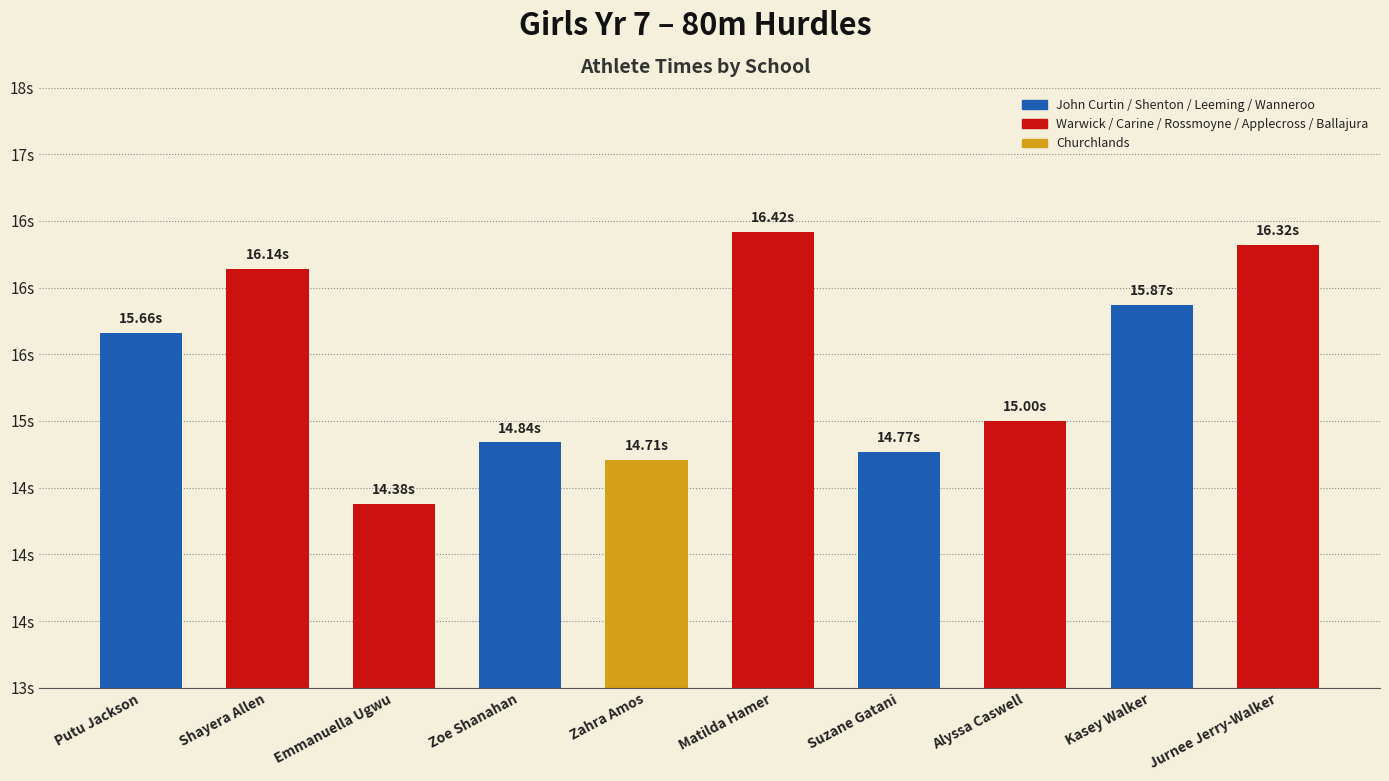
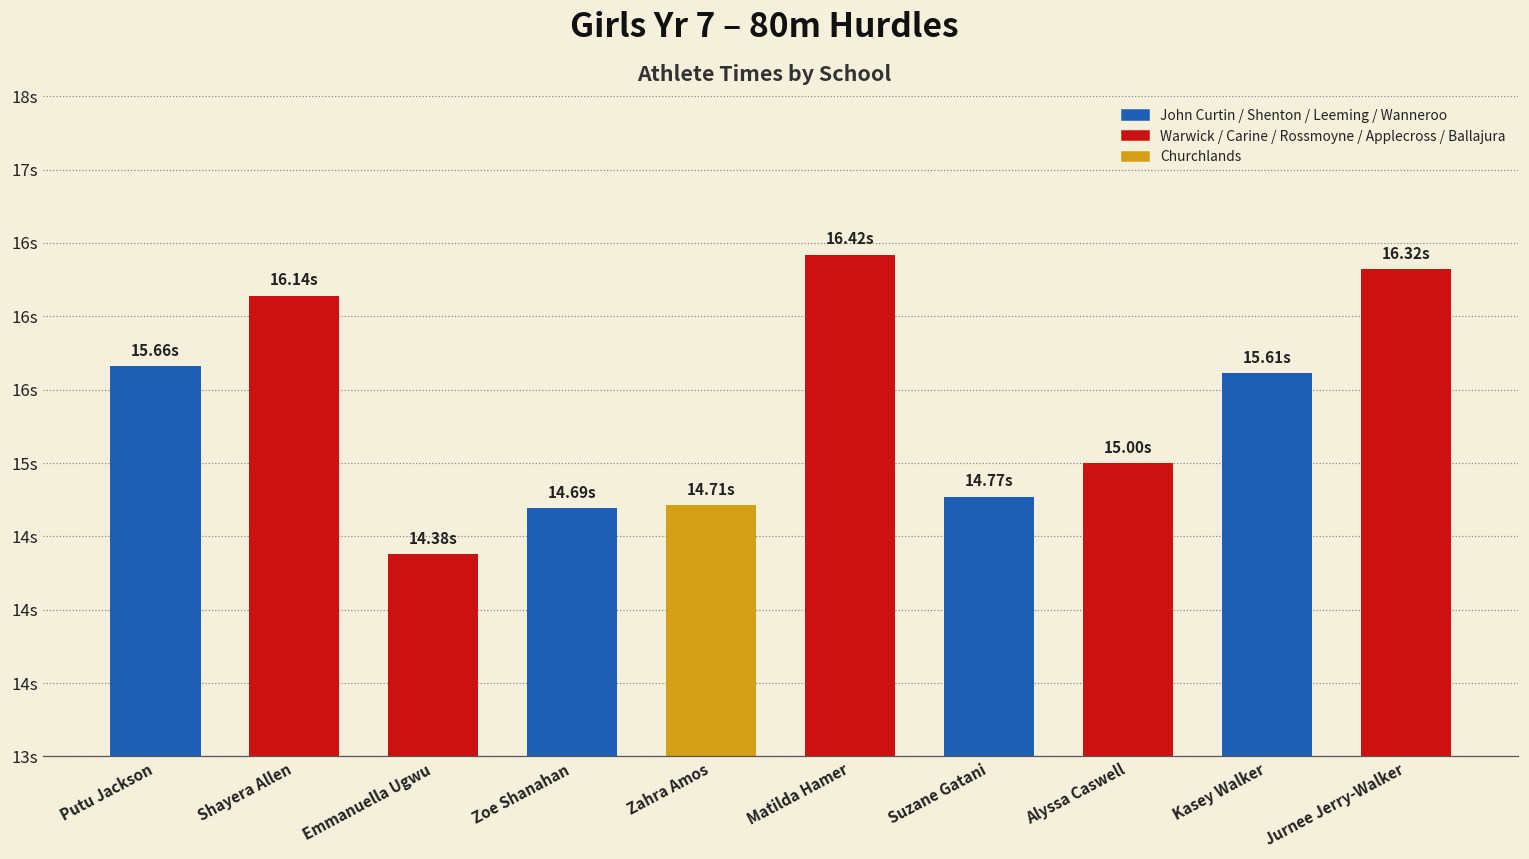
  {
    "Putu Jackson": "15.66s",
    "Shayera Allen": "16.14s",
    "Emmanuella Ugwu": "14.38s",
-   "Zoe Shanahan": "14.84s",
+   "Zoe Shanahan": "14.69s",
    "Zahra Amos": "14.71s",
    "Matilda Hamer": "16.42s",
    "Suzane Gatani": "14.77s",
    "Alyssa Caswell": "15.00s",
-   "Kasey Walker": "15.87s",
+   "Kasey Walker": "15.61s",
    "Jurnee Jerry-Walker": "16.32s"
  }
